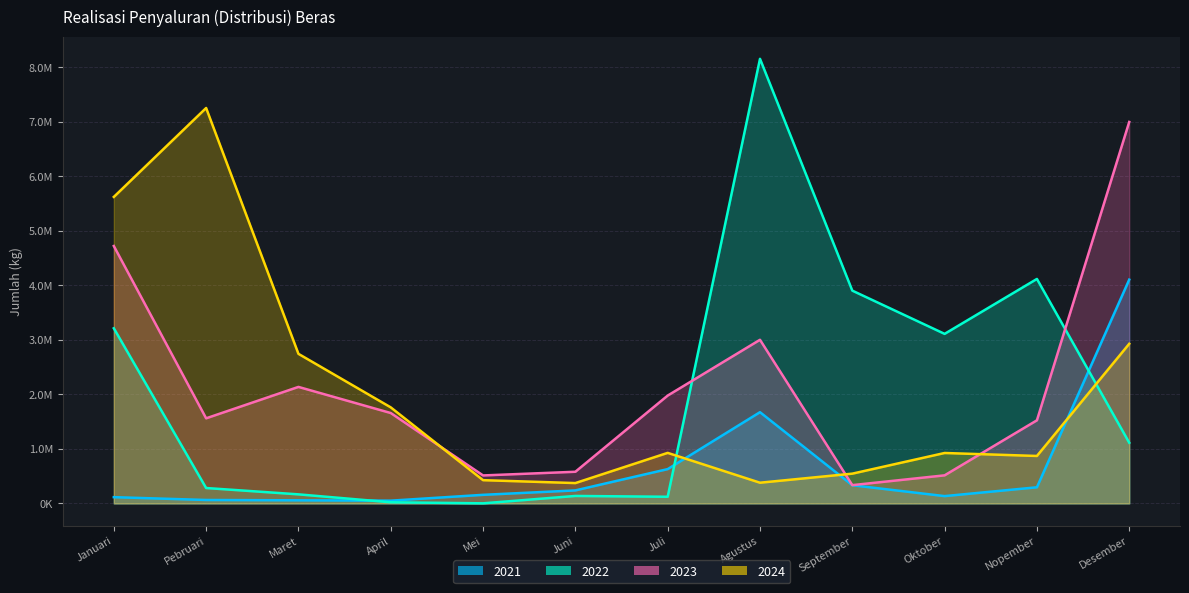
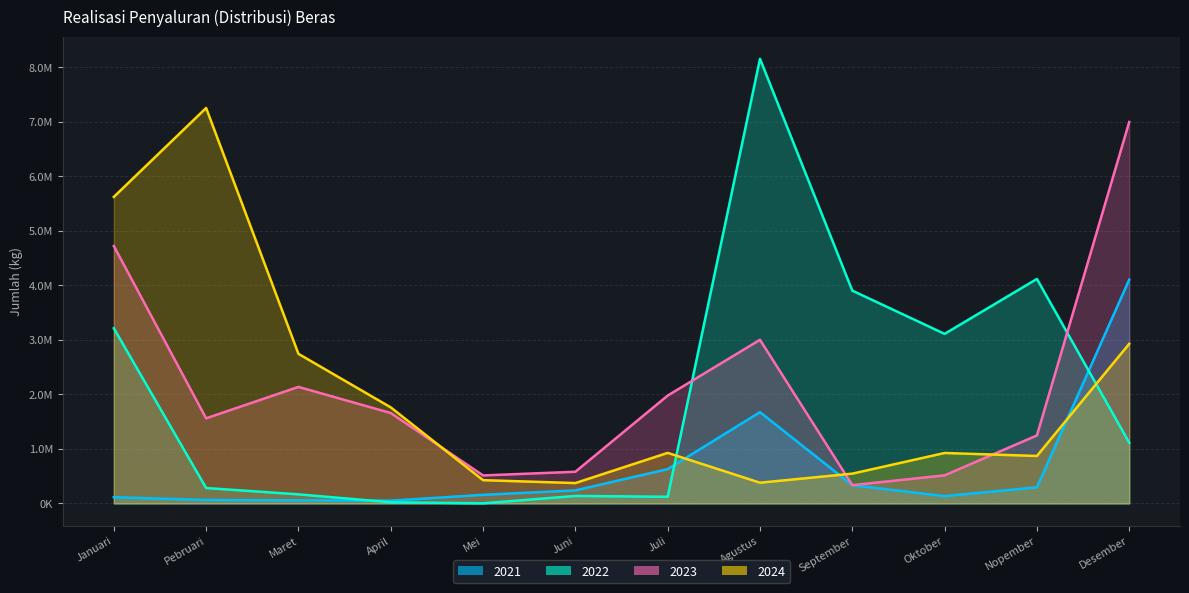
  {
    "2023": {
      "Januari": 4700000,
      "Pebruari": 1600000,
      "Maret": 2100000,
      "April": 1700000,
      "Mei": 500000,
      "Juni": 600000,
      "Juli": 2000000,
      "Agustus": 3000000,
      "Oktober": 500000,
-     "Nopember": 1500000,
+     "Nopember": 1200000,
      "Desember": 7000000
    },
    "2024": {
      "Januari": 5600000,
      "Pebruari": 7300000,
      "Maret": 2700000,
      "April": 1800000,
      "Mei": 400000,
      "Juni": 400000,
      "Juli": 900000,
      "Agustus": 400000,
      "September": 500000,
      "Oktober": 900000,
      "Nopember": 900000,
      "Desember": 2900000
    }
  }
